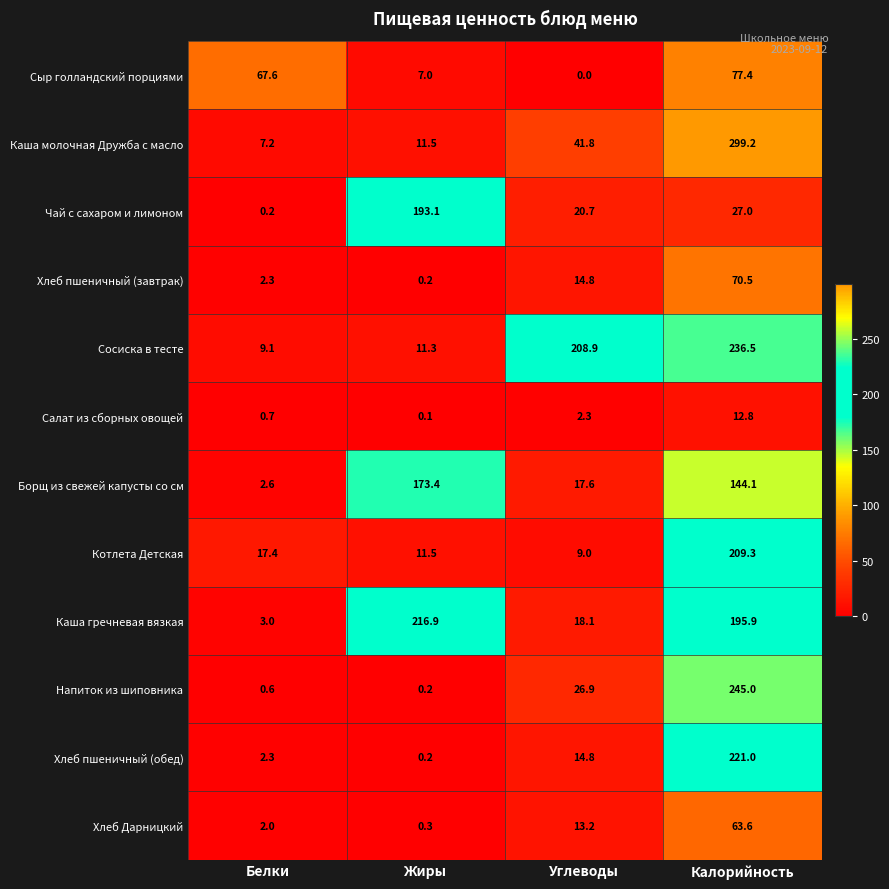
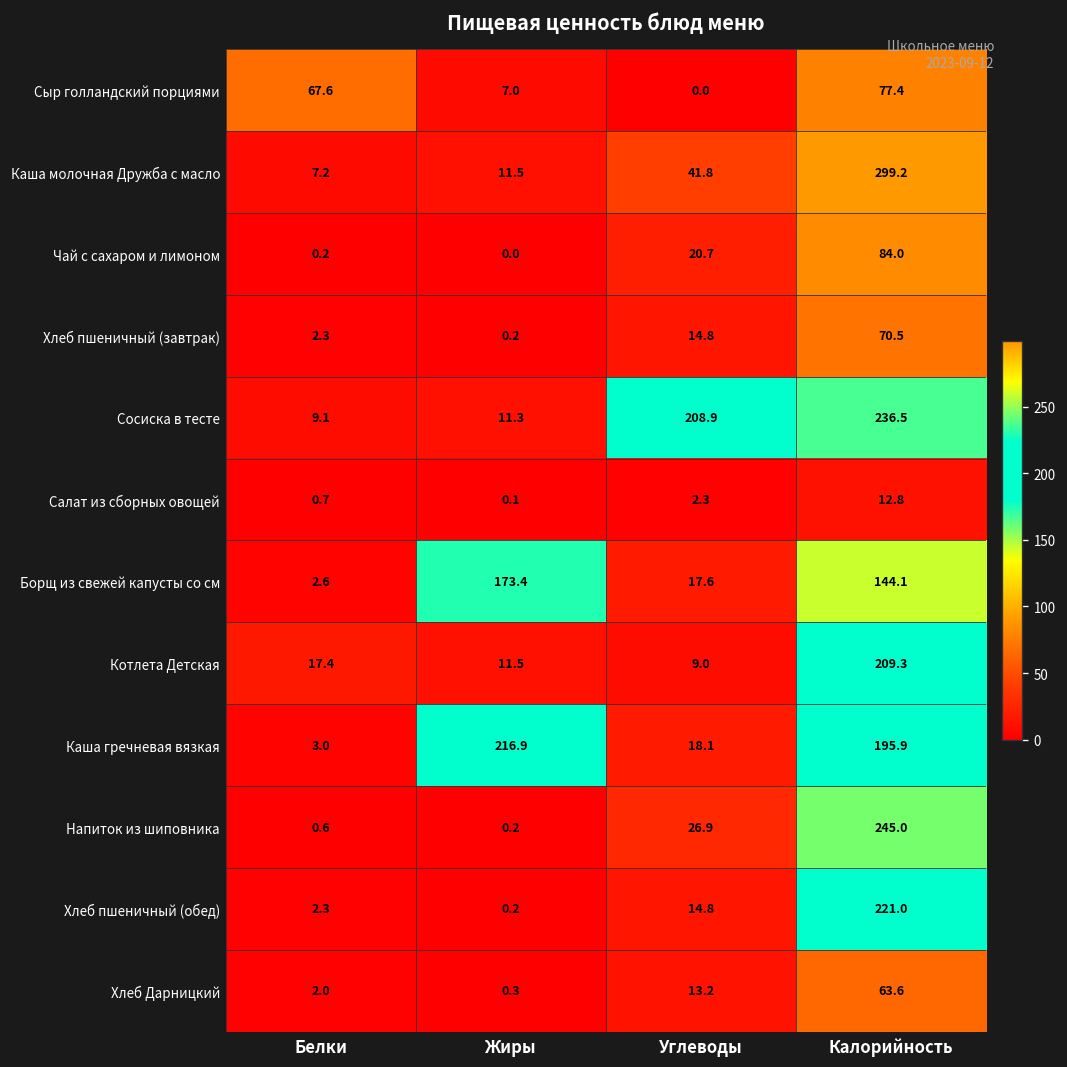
  {
    "Сыр голландский порциями": {
      "Белки": 67.6,
      "Жиры": 7.0,
      "Углеводы": 0.0
    },
    "Каша молочная Дружба с масло": {
      "Белки": 7.2,
      "Жиры": 11.5,
      "Углеводы": 41.8,
      "Калорийность": 299.2
    },
    "Чай с сахаром и лимоном": {
      "Белки": 0.2,
-     "Жиры": 193.1,
+     "Жиры": 0.0,
      "Углеводы": 20.7,
-     "Калорийность": 27.0
+     "Калорийность": 84.0
    },
    "Хлеб пшеничный (завтрак)": {
      "Белки": 2.3,
      "Жиры": 0.2,
      "Углеводы": 14.8,
      "Калорийность": 70.5
    },
    "Сосиска в тесте": {
      "Белки": 9.1,
      "Жиры": 11.3,
      "Углеводы": 208.9,
      "Калорийность": 236.5
    },
    "Салат из сборных овощей": {
      "Белки": 0.7,
      "Жиры": 0.1,
      "Углеводы": 2.3,
      "Калорийность": 12.8
    },
    "Борщ из свежей капусты со см": {
      "Белки": 2.6,
      "Жиры": 173.4,
      "Углеводы": 17.6,
      "Калорийность": 144.1
    },
    "Котлета Детская": {
      "Белки": 17.4,
      "Жиры": 11.5,
      "Углеводы": 9.0,
      "Калорийность": 209.3
    },
    "Каша гречневая вязкая": {
      "Белки": 3.0,
      "Жиры": 216.9,
      "Углеводы": 18.1,
      "Калорийность": 195.9
    },
    "Напиток из шиповника": {
      "Белки": 0.6,
      "Жиры": 0.2,
      "Углеводы": 26.9,
      "Калорийность": 245.0
    },
    "Хлеб пшеничный (обед)": {
      "Белки": 2.3,
      "Жиры": 0.2,
      "Углеводы": 14.8,
      "Калорийность": 221.0
    },
    "Хлеб Дарницкий": {
      "Белки": 2.0,
      "Жиры": 0.3,
      "Углеводы": 13.2,
      "Калорийность": 63.6
    }
  }
